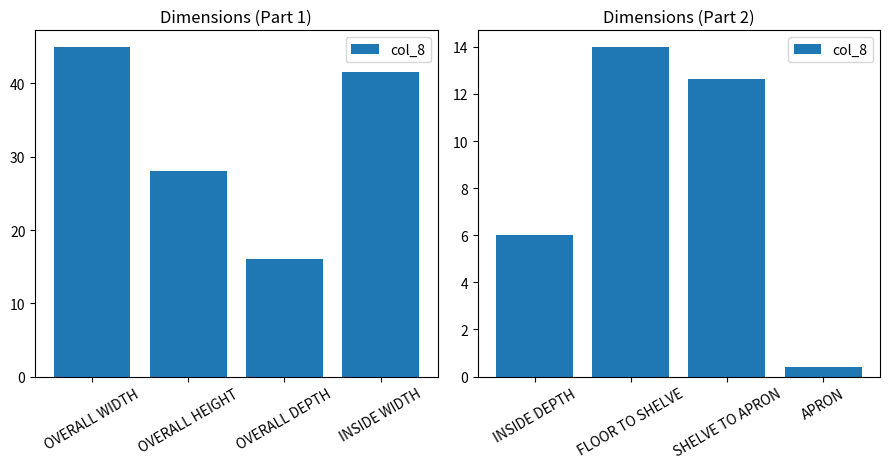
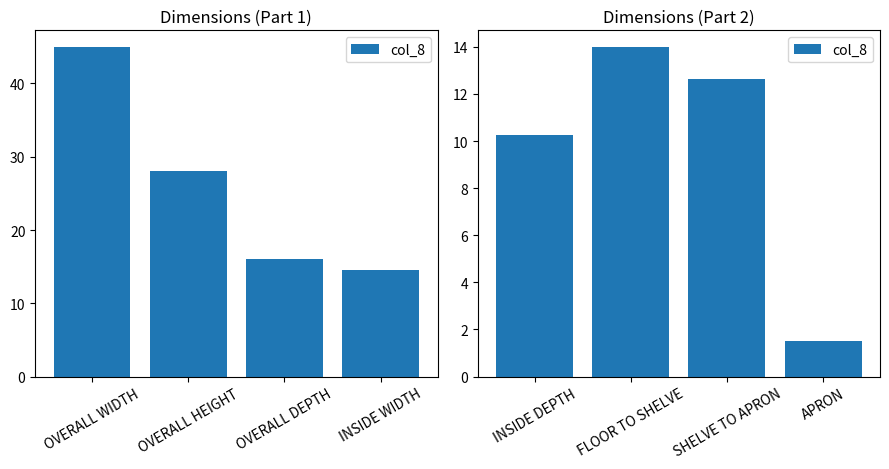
  {
    "Dimensions (Part 1)": {
      "OVERALL WIDTH": 45,
      "OVERALL HEIGHT": 28,
      "OVERALL DEPTH": 16,
-     "INSIDE WIDTH": 42
+     "INSIDE WIDTH": 15
    },
    "Dimensions (Part 2)": {
-     "INSIDE DEPTH": 6.0,
+     "INSIDE DEPTH": 10.3,
      "FLOOR TO SHELVE": 14.0,
      "SHELVE TO APRON": 12.6,
-     "APRON": 0.4
+     "APRON": 1.5
    }
  }
